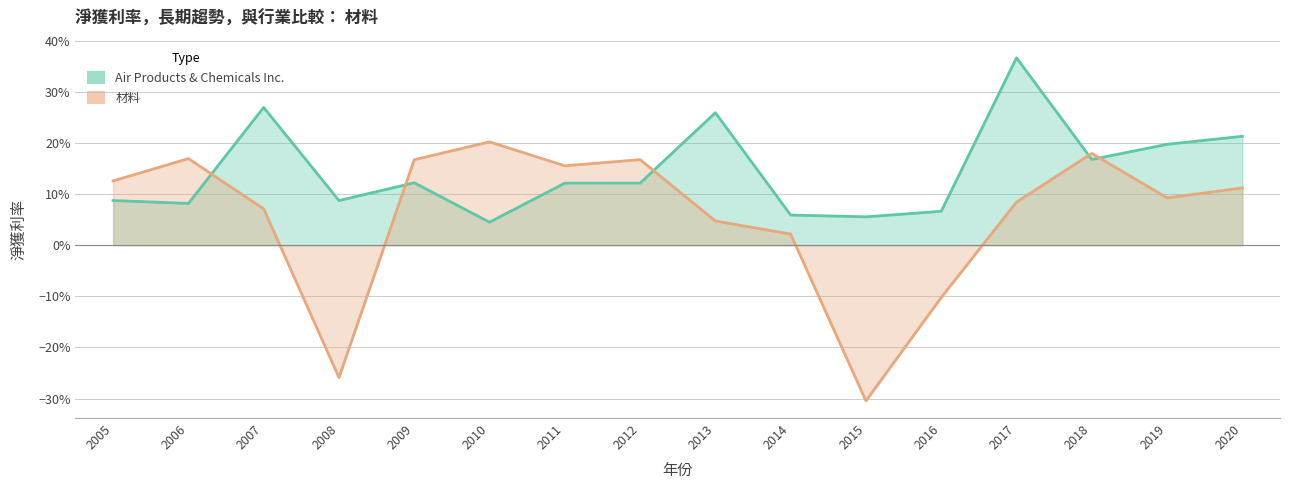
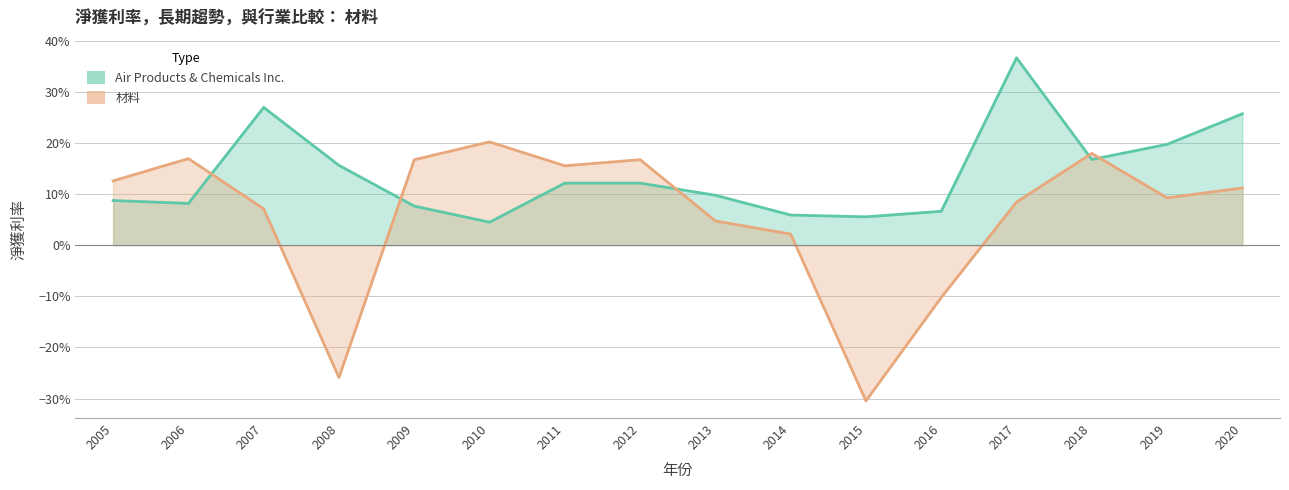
  {
    "Air Products & Chemicals Inc.": {
      "2005": "9%",
      "2006": "8%",
      "2007": "27%",
-     "2008": "9%",
-     "2009": "12%",
+     "2008": "16%",
+     "2009": "8%",
      "2010": "5%",
      "2011": "12%",
      "2012": "12%",
-     "2013": "26%",
+     "2013": "10%",
      "2014": "6%",
      "2015": "6%",
      "2016": "7%",
      "2017": "37%",
      "2018": "17%",
      "2019": "20%",
-     "2020": "21%"
+     "2020": "26%"
    }
  }
